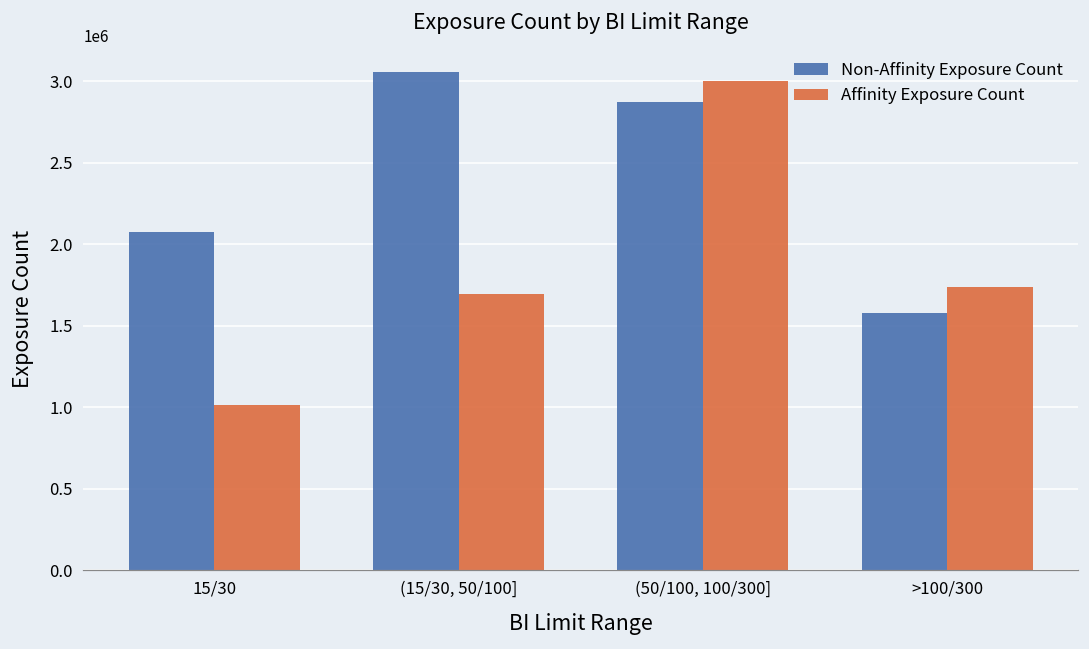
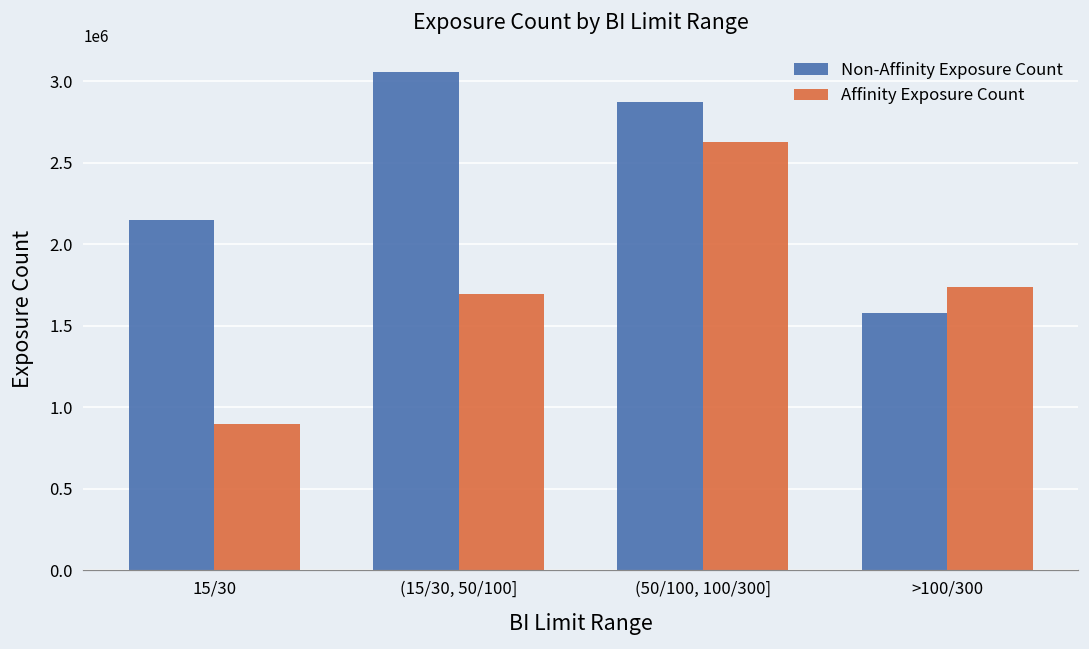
  {
    "Non-Affinity Exposure Count": {
-     "15/30": 2070000,
+     "15/30": 2150000,
      "(15/30, 50/100]": 3060000,
      "(50/100, 100/300]": 2870000,
      ">100/300": 1580000
    },
    "Affinity Exposure Count": {
-     "15/30": 1010000,
+     "15/30": 900000,
      "(15/30, 50/100]": 1690000,
-     "(50/100, 100/300]": 3000000,
+     "(50/100, 100/300]": 2630000,
      ">100/300": 1740000
    }
  }
